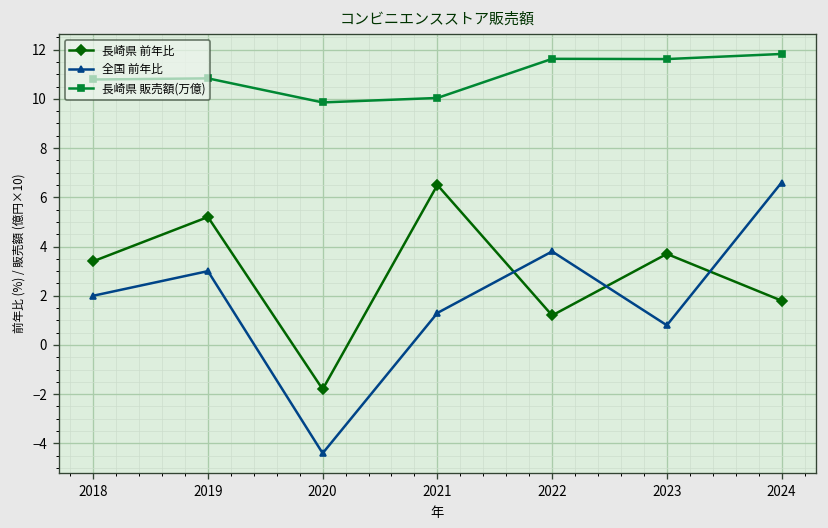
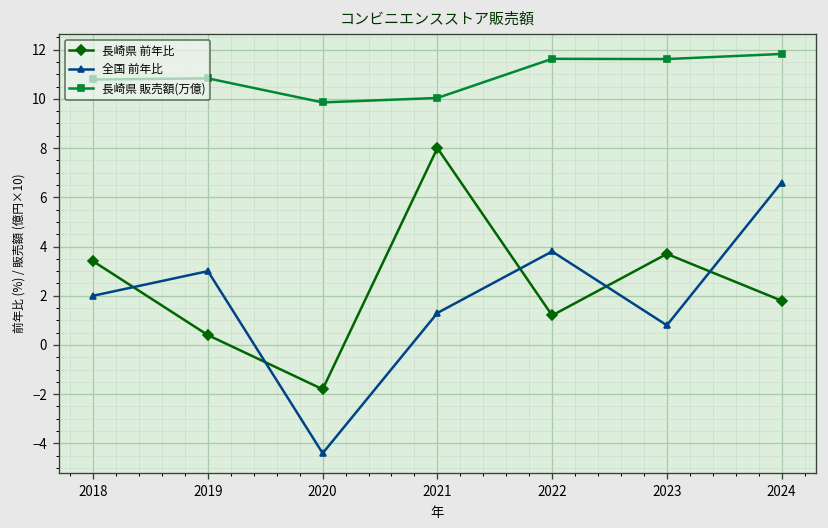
  {
    "長崎県 前年比": {
      "2018": 3.4,
-     "2019": 5.2,
+     "2019": 0.4,
      "2020": -1.8,
-     "2021": 6.5,
+     "2021": 8.0,
      "2022": 1.2,
      "2023": 3.7,
      "2024": 1.8
    },
    "全国 前年比": {
      "2018": 2.0,
      "2019": 3.0,
      "2020": -4.4,
      "2021": 1.3,
      "2022": 3.8,
      "2023": 0.8,
      "2024": 6.6
    },
    "長崎県 販売額(万億)": {
      "2020": 9.9,
      "2021": 10.0,
      "2022": 11.6,
      "2023": 11.6,
      "2024": 11.8
    }
  }
